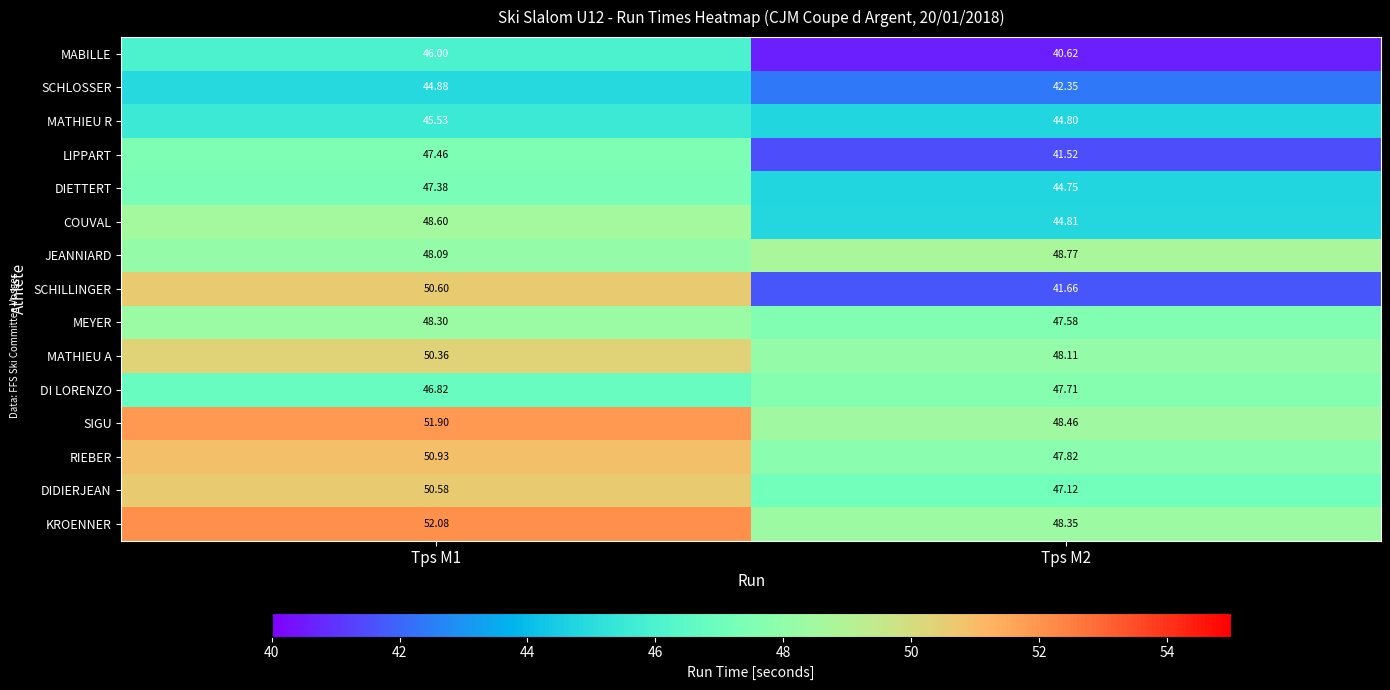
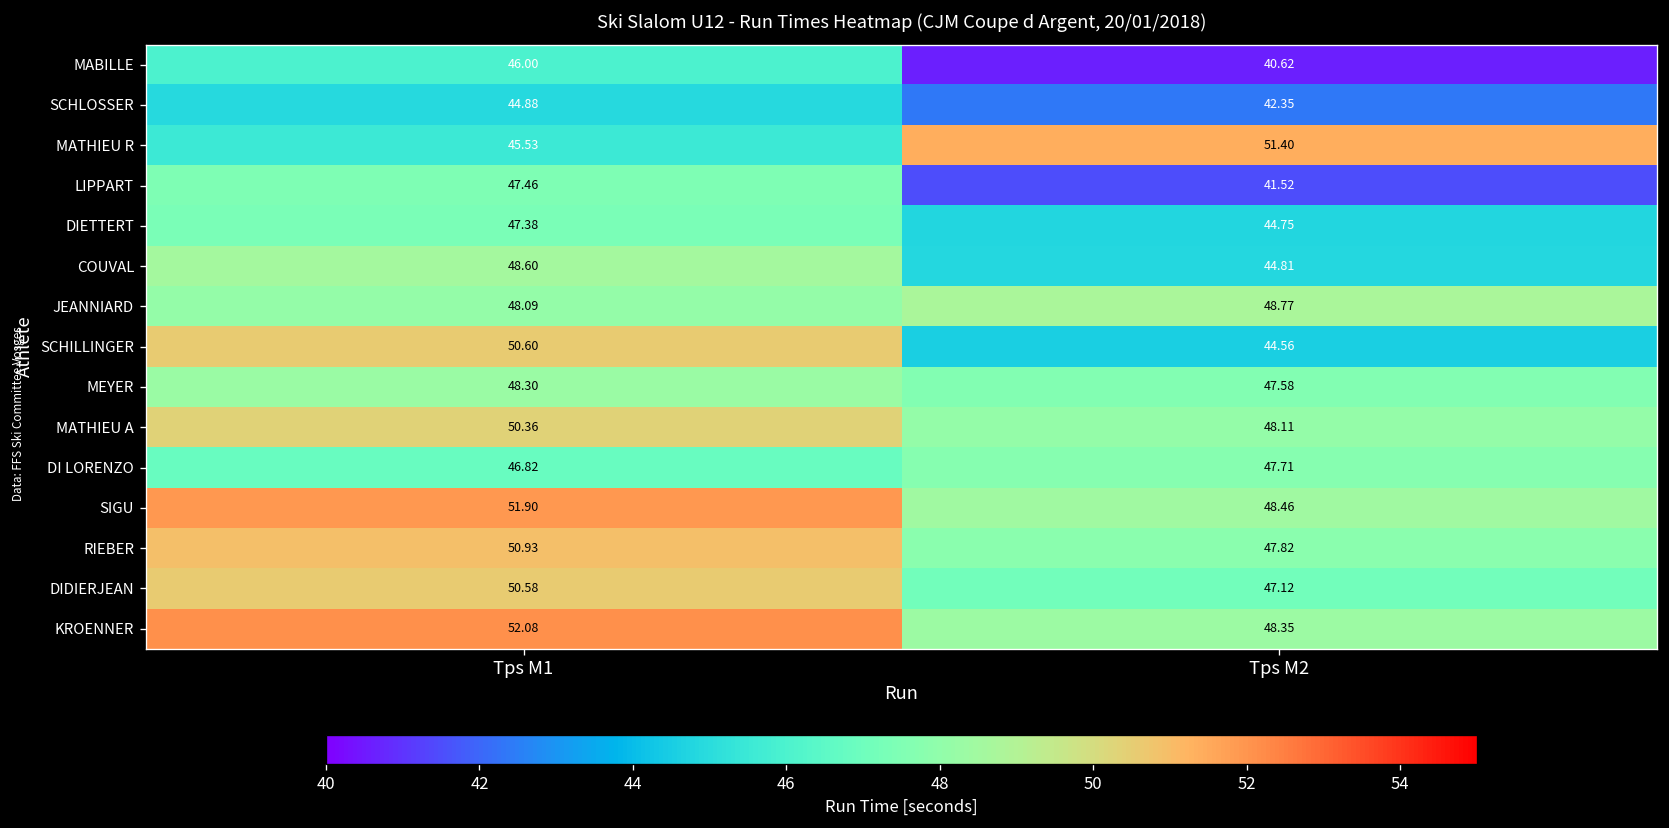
  {
    "MABILLE": {
      "Tps M1": 46.00,
      "Tps M2": 40.62
    },
    "SCHLOSSER": {
      "Tps M1": 44.88,
      "Tps M2": 42.35
    },
    "MATHIEU R": {
      "Tps M1": 45.53,
-     "Tps M2": 44.80
+     "Tps M2": 51.40
    },
    "LIPPART": {
      "Tps M1": 47.46,
      "Tps M2": 41.52
    },
    "DIETTERT": {
      "Tps M1": 47.38,
      "Tps M2": 44.75
    },
    "COUVAL": {
      "Tps M1": 48.60,
      "Tps M2": 44.81
    },
    "JEANNIARD": {
      "Tps M1": 48.09,
      "Tps M2": 48.77
    },
    "SCHILLINGER": {
      "Tps M1": 50.60,
-     "Tps M2": 41.66
+     "Tps M2": 44.56
    },
    "MEYER": {
      "Tps M1": 48.30,
      "Tps M2": 47.58
    },
    "MATHIEU A": {
      "Tps M1": 50.36,
      "Tps M2": 48.11
    },
    "DI LORENZO": {
      "Tps M1": 46.82,
      "Tps M2": 47.71
    },
    "SIGU": {
      "Tps M1": 51.90,
      "Tps M2": 48.46
    },
    "RIEBER": {
      "Tps M1": 50.93,
      "Tps M2": 47.82
    },
    "DIDIERJEAN": {
      "Tps M1": 50.58,
      "Tps M2": 47.12
    },
    "KROENNER": {
      "Tps M1": 52.08,
      "Tps M2": 48.35
    }
  }
